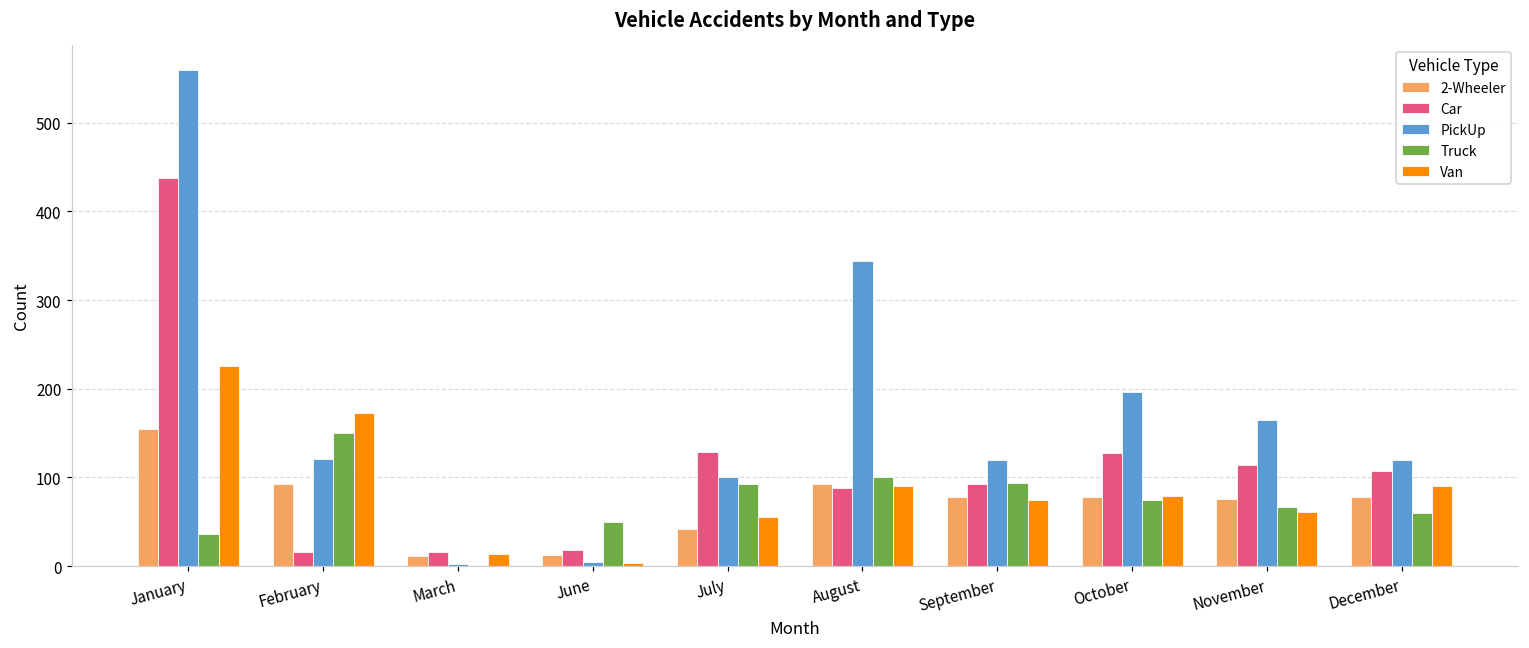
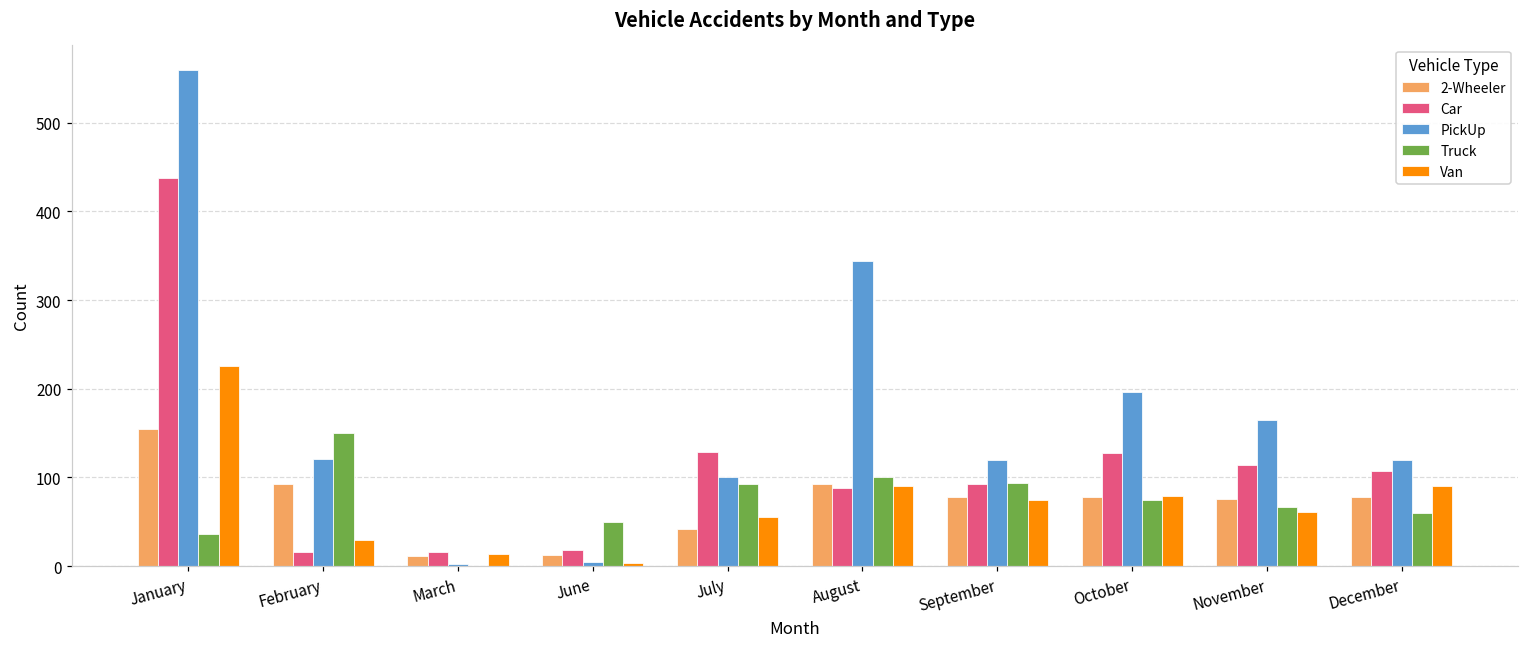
  {
    "2-Wheeler": {
      "January": 160,
      "February": 90,
      "March": 10,
      "June": 10,
      "July": 40,
      "August": 90,
      "September": 80,
      "October": 80,
      "November": 80,
      "December": 80
    },
    "Car": {
      "January": 440,
      "February": 20,
      "March": 20,
      "June": 20,
      "July": 130,
      "August": 90,
      "September": 90,
      "October": 130,
      "November": 110,
      "December": 110
    },
    "PickUp": {
      "January": 560,
      "February": 120,
      "June": 10,
      "July": 100,
      "August": 340,
      "September": 120,
      "October": 200,
      "November": 170,
      "December": 120
    },
    "Truck": {
      "January": 40,
      "February": 150,
      "March": 0,
      "June": 50,
      "July": 90,
      "August": 100,
      "September": 90,
      "October": 70,
      "November": 70,
      "December": 60
    },
    "Van": {
      "January": 230,
-     "February": 170,
+     "February": 30,
      "March": 10,
      "July": 60,
      "August": 90,
      "September": 80,
      "October": 80,
      "November": 60,
      "December": 90
    }
  }
